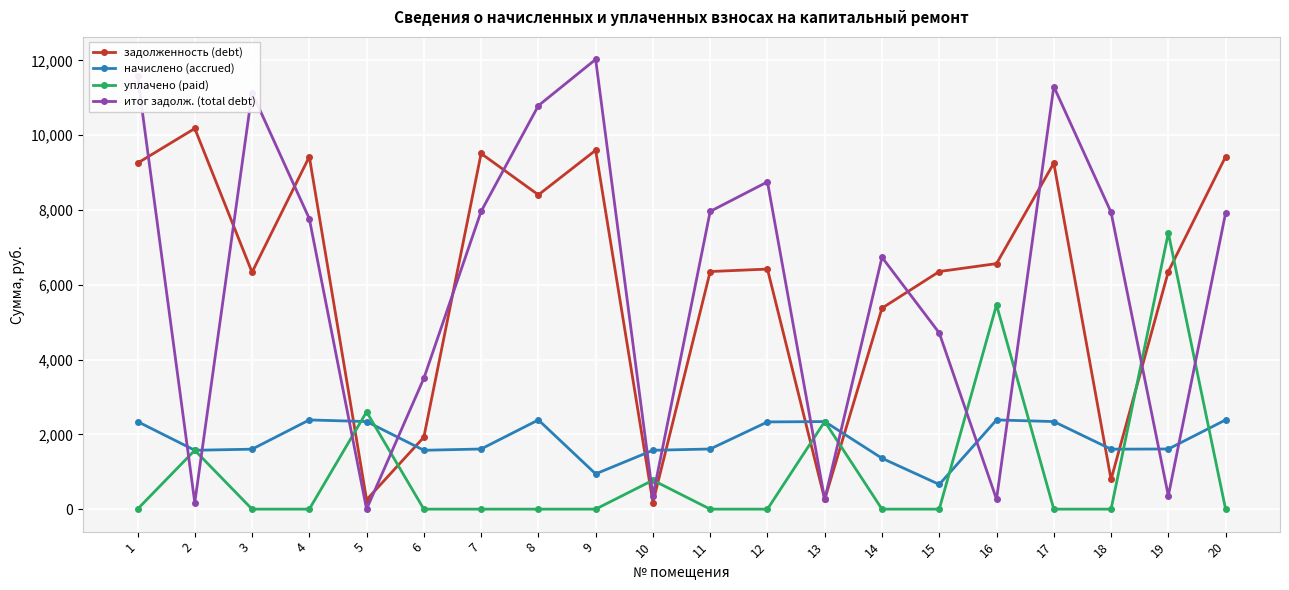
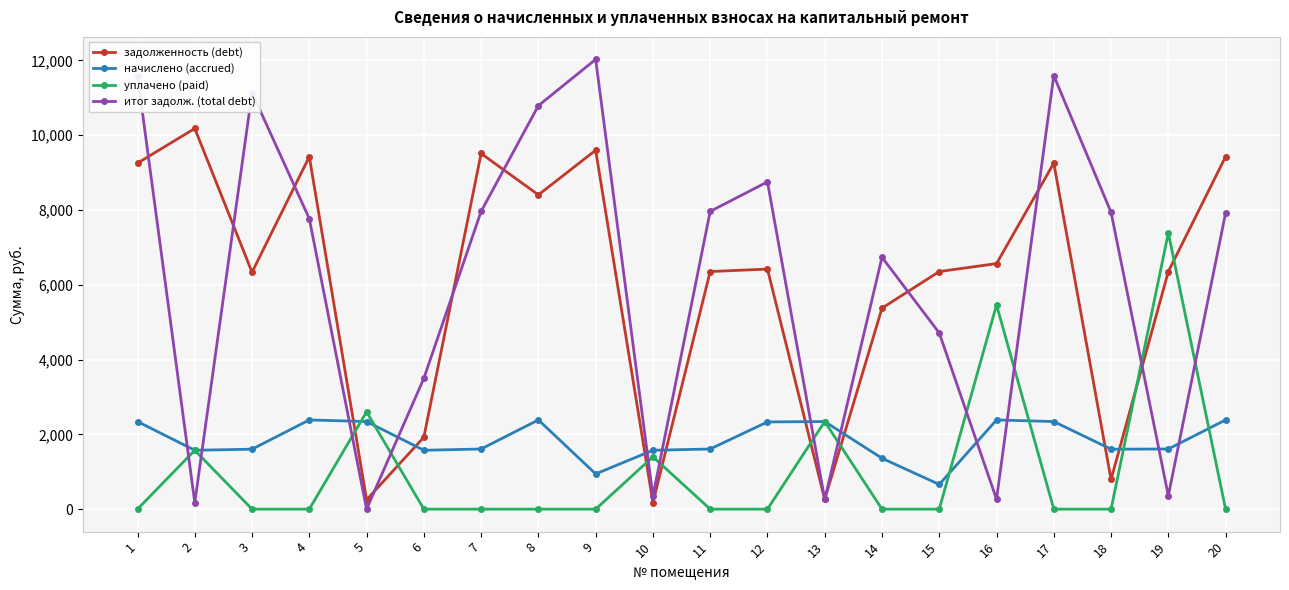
  {
    "задолженность (debt)": {
      "1": "9,300",
      "2": "10,200",
      "3": "6,300",
      "4": "9,400",
      "5": "300",
      "6": "1,900",
      "7": "9,500",
      "8": "8,400",
      "9": "9,600",
      "10": "200",
      "11": "6,400",
      "12": "6,400",
      "14": "5,400",
      "15": "6,400",
      "16": "6,600",
      "17": "9,300",
      "18": "800",
      "19": "6,400",
      "20": "9,400"
    },
    "начислено (accrued)": {
      "1": "2,300",
      "3": "1,600",
      "4": "2,400",
      "5": "2,300",
      "6": "1,600",
      "7": "1,600",
      "8": "2,400",
      "9": "900",
      "10": "1,600",
      "11": "1,600",
      "12": "2,300",
      "14": "1,400",
      "15": "700",
      "16": "2,400",
      "17": "2,300",
      "18": "1,600",
      "19": "1,600",
      "20": "2,400"
    },
    "уплачено (paid)": {
      "1": "0",
      "3": "0",
      "4": "0",
      "5": "2,600",
      "6": "0",
      "7": "0",
      "8": "0",
      "9": "0",
-     "10": "800",
+     "10": "1,400",
      "11": "0",
      "12": "0",
      "14": "0",
      "15": "0",
      "16": "5,500",
      "17": "0",
      "18": "0",
      "19": "7,400",
      "20": "0"
    },
    "итог задолж. (total debt)": {
      "2": "200",
      "4": "7,800",
      "5": "0",
      "6": "3,500",
      "7": "8,000",
      "8": "10,800",
      "9": "12,000",
      "10": "300",
      "11": "8,000",
      "12": "8,800",
      "14": "6,700",
      "15": "4,700",
      "16": "300",
-     "17": "11,300",
+     "17": "11,600",
      "18": "7,900",
      "19": "400",
      "20": "7,900"
    }
  }
